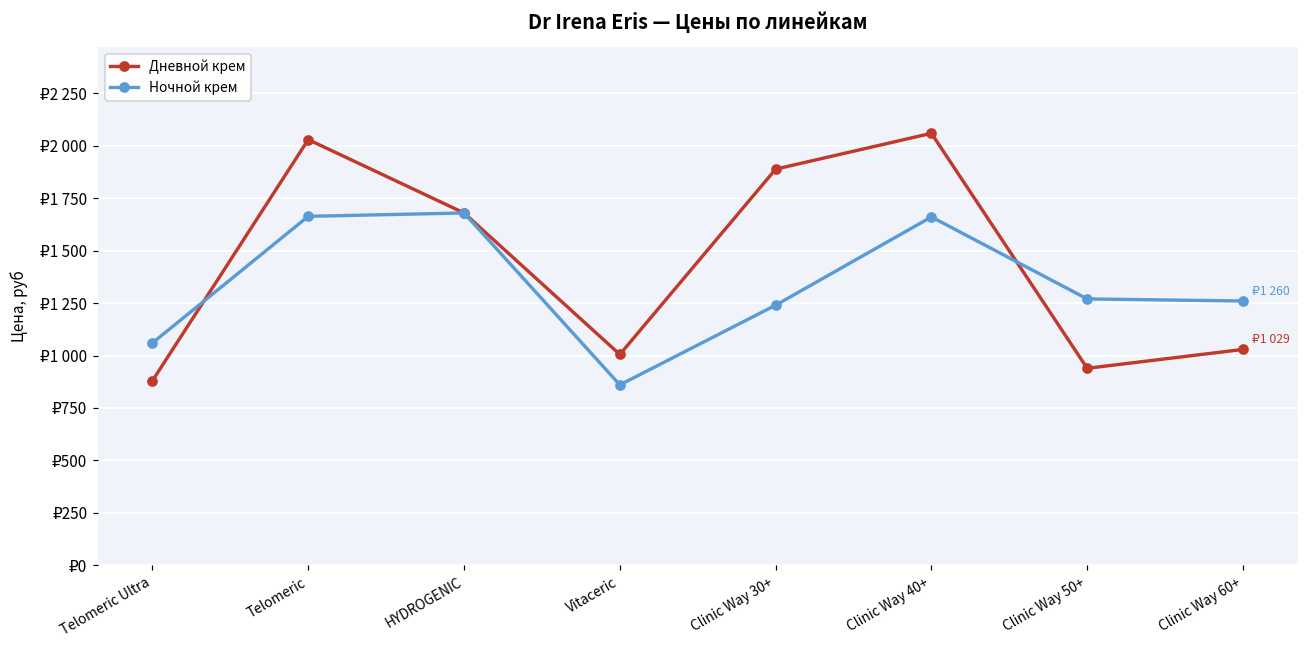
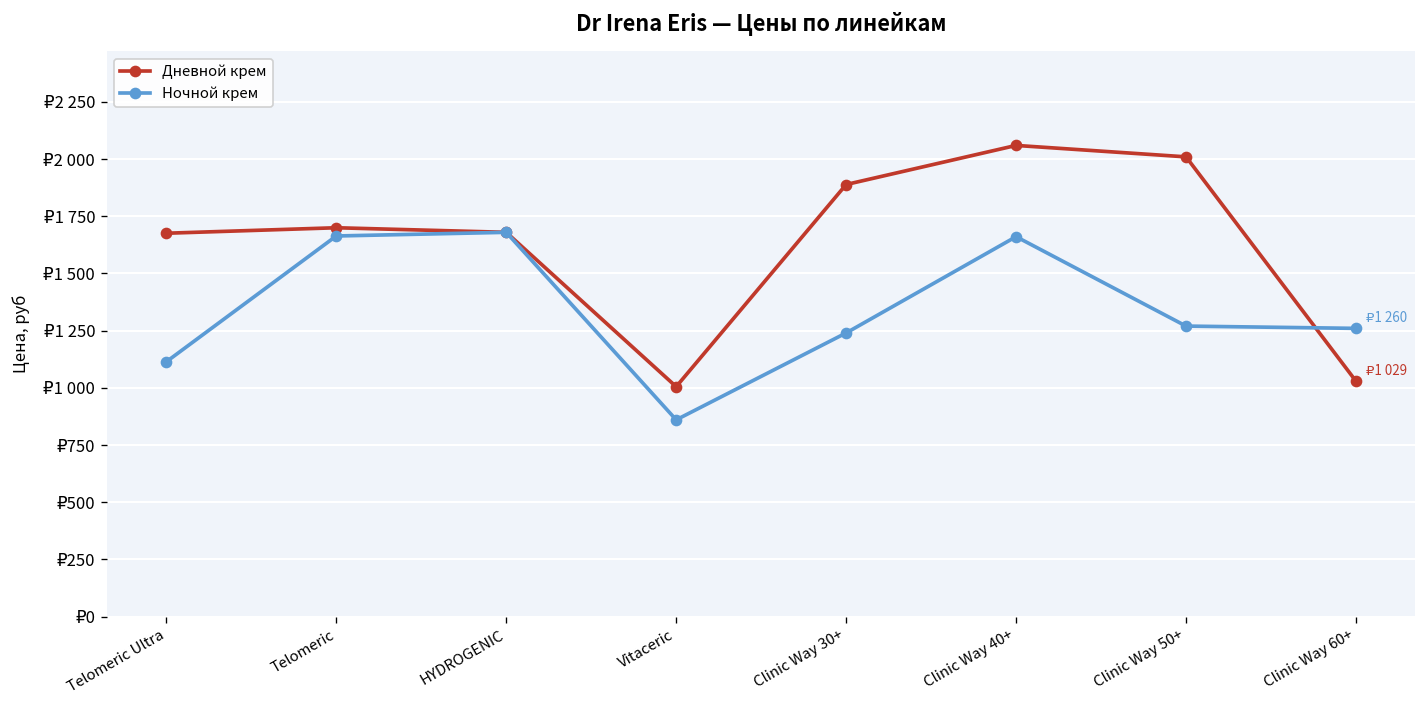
  {
    "Дневной крем": {
-     "Telomeric Ultra": "₽880",
-     "Telomeric": "₽2030",
+     "Telomeric Ultra": "₽1680",
+     "Telomeric": "₽1700",
      "Vitaceric": "₽1010",
      "Clinic Way 30+": "₽1890",
      "Clinic Way 40+": "₽2060",
-     "Clinic Way 50+": "₽940"
+     "Clinic Way 50+": "₽2010"
    },
    "Ночной крем": {
-     "Telomeric Ultra": "₽1060",
+     "Telomeric Ultra": "₽1110",
      "Telomeric": "₽1660",
      "Vitaceric": "₽860",
      "Clinic Way 30+": "₽1240",
      "Clinic Way 40+": "₽1660",
      "Clinic Way 50+": "₽1270"
    }
  }
